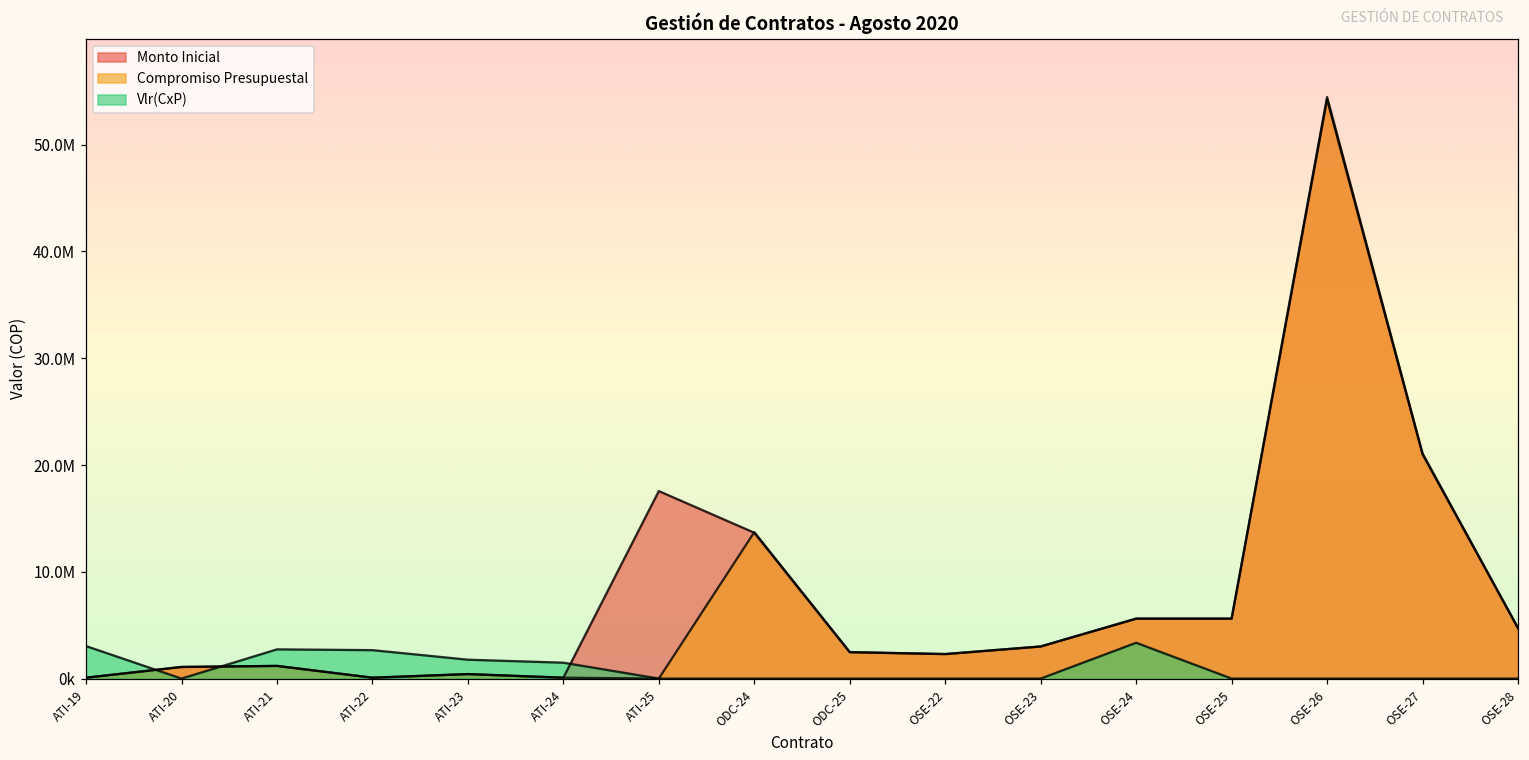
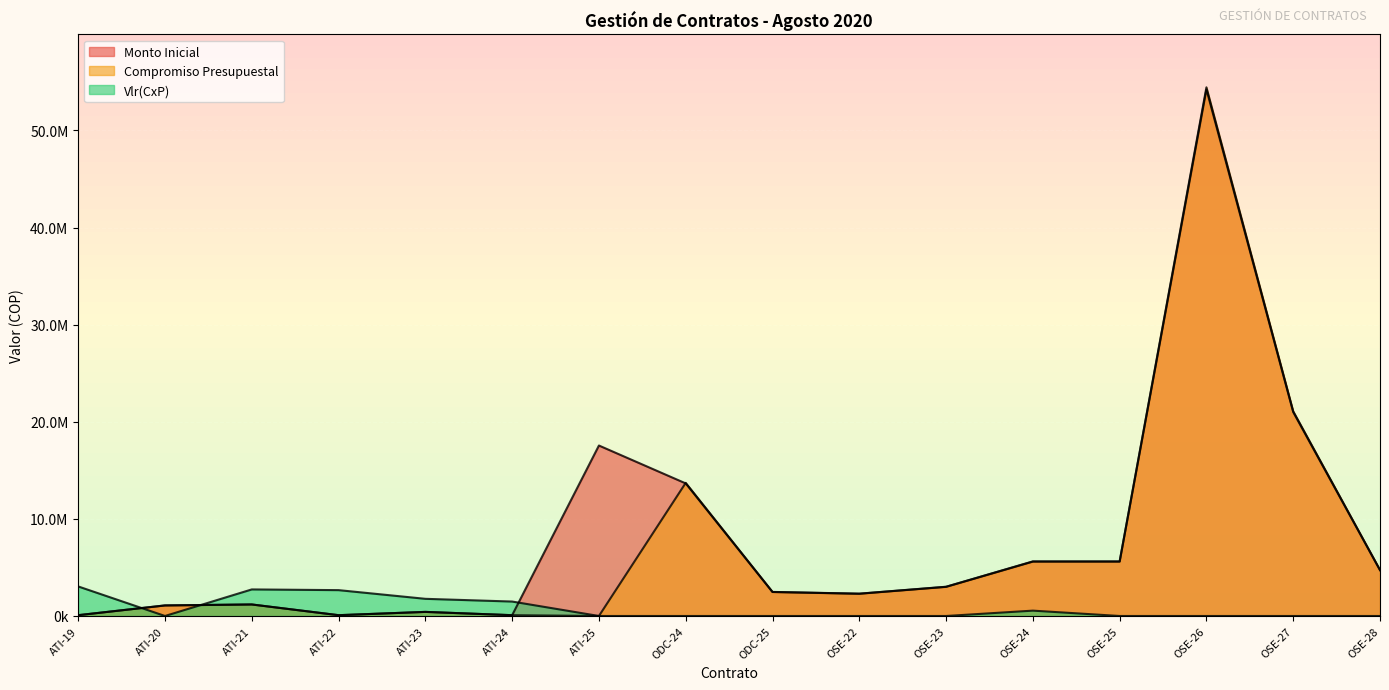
  {
    "Vlr(CxP)": {
      "ATI-19": 3000000,
      "ATI-20": 0,
      "ATI-21": 3000000,
      "ATI-22": 3000000,
      "ATI-23": 2000000,
      "ATI-24": 1000000,
      "ODC-24": 0,
      "ODC-25": 0,
      "OSE-22": 0,
      "OSE-23": 0,
-     "OSE-24": 3000000,
+     "OSE-24": 1000000,
      "OSE-25": 0,
      "OSE-26": 0,
      "OSE-27": 0,
      "OSE-28": 0
    }
  }
